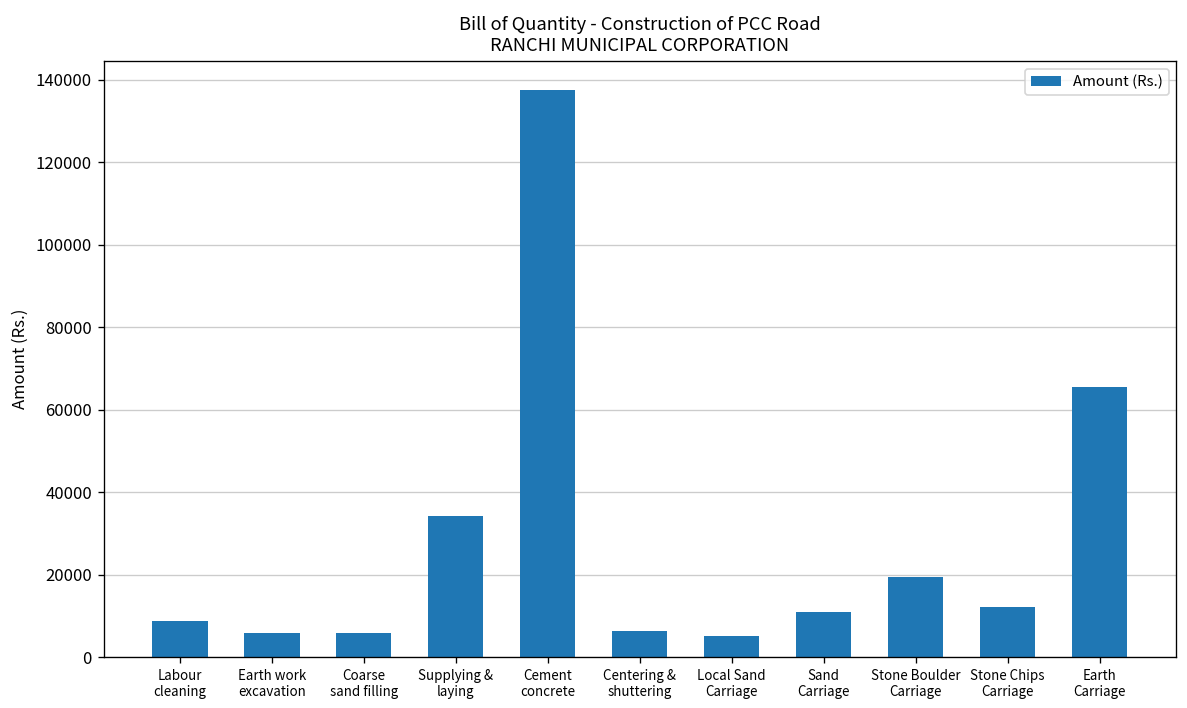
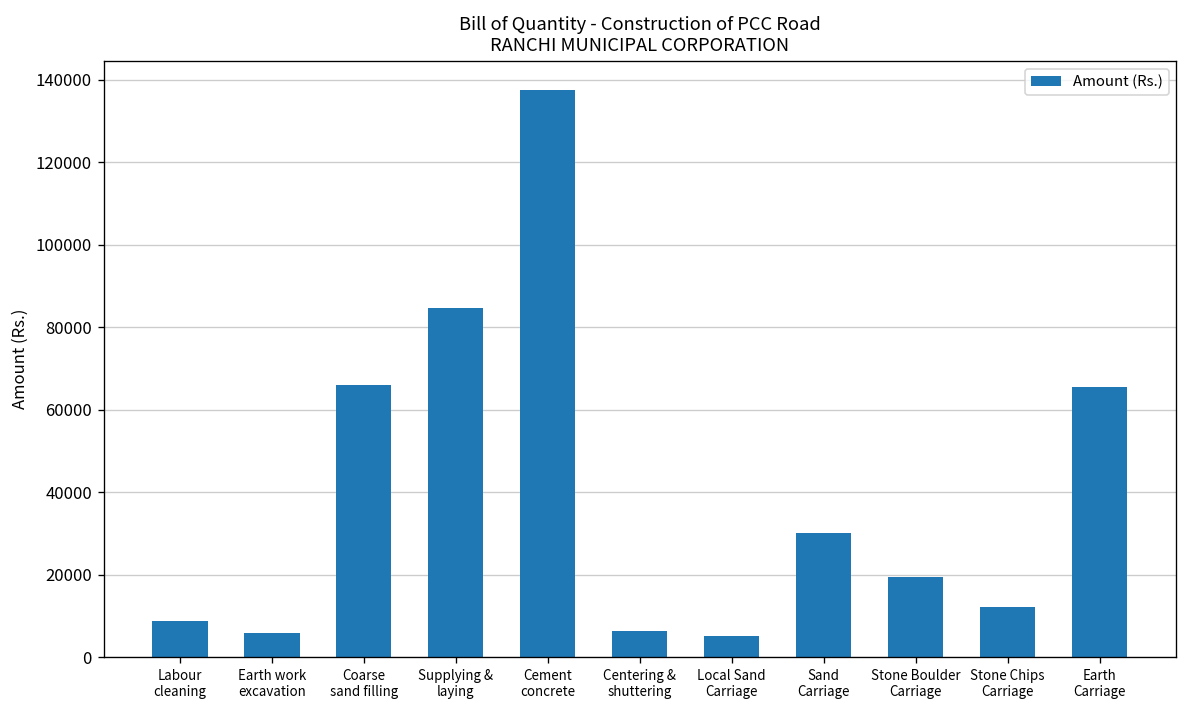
  {
    "Labour cleaning": 9000,
    "Earth work excavation": 6000,
-   "Coarse sand filling": 6000,
-   "Supplying & laying": 34000,
+   "Coarse sand filling": 66000,
+   "Supplying & laying": 85000,
    "Cement concrete": 138000,
    "Centering & shuttering": 6000,
    "Local Sand Carriage": 5000,
-   "Sand Carriage": 11000,
+   "Sand Carriage": 30000,
    "Stone Boulder Carriage": 19000,
    "Stone Chips Carriage": 12000,
    "Earth Carriage": 66000
  }
